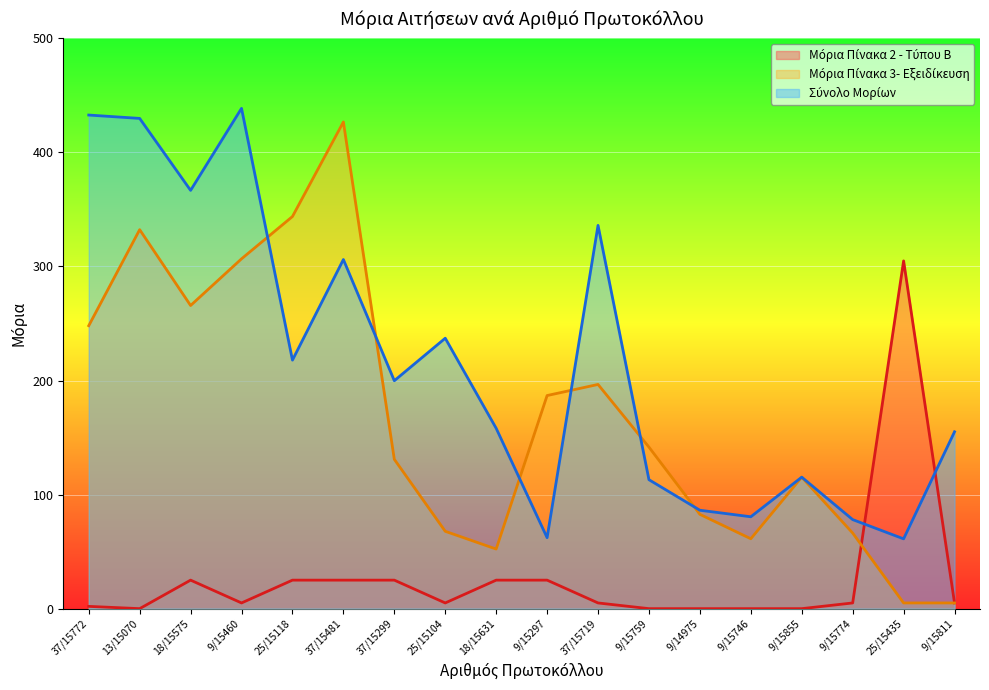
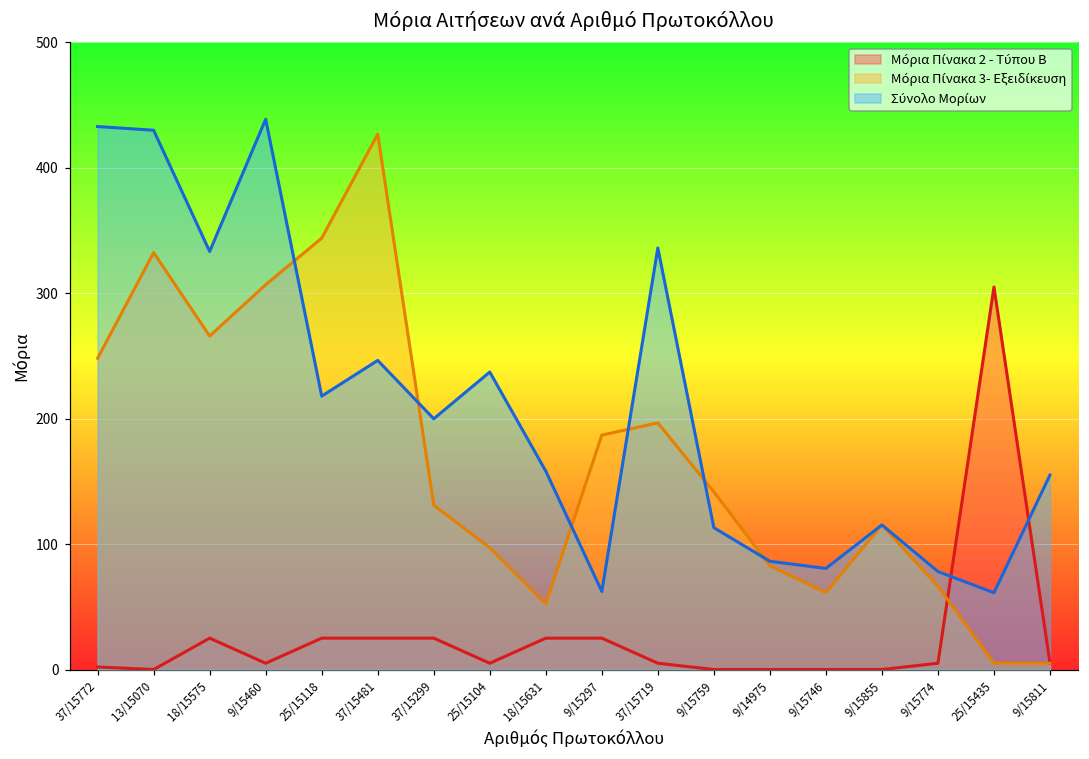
  {
    "Μόρια Πίνακα 2 - Τύπου Β": {
      "37/15772": 2,
      "13/15070": 0,
      "18/15575": 25,
      "9/15460": 5,
      "25/15118": 25,
      "37/15481": 25,
      "37/15299": 25,
      "25/15104": 5,
      "18/15631": 25,
      "9/15297": 25,
      "37/15719": 5,
      "9/15759": 0,
      "9/14975": 0,
      "9/15746": 0,
      "9/15855": 0,
      "9/15774": 5,
      "25/15435": 305
    },
    "Μόρια Πίνακα 3- Εξειδίκευση": {
      "37/15772": 248,
      "13/15070": 332,
      "18/15575": 266,
      "9/15460": 307,
      "25/15118": 344,
      "37/15481": 427,
      "37/15299": 131,
-     "25/15104": 68,
+     "25/15104": 97,
      "18/15631": 52,
      "9/15297": 187,
      "37/15719": 197,
      "9/15759": 142,
      "9/14975": 83,
      "9/15746": 61,
      "9/15774": 66,
      "25/15435": 5
    },
    "Σύνολο Μορίων": {
      "37/15772": 433,
      "13/15070": 430,
-     "18/15575": 367,
+     "18/15575": 333,
      "9/15460": 439,
      "25/15118": 218,
-     "37/15481": 306,
+     "37/15481": 246,
      "37/15299": 200,
      "25/15104": 237,
      "18/15631": 158,
      "9/15297": 62,
      "37/15719": 336,
      "9/15759": 113,
      "9/14975": 86,
      "9/15746": 81,
      "9/15774": 78,
      "25/15435": 61,
      "9/15811": 155
    }
  }
